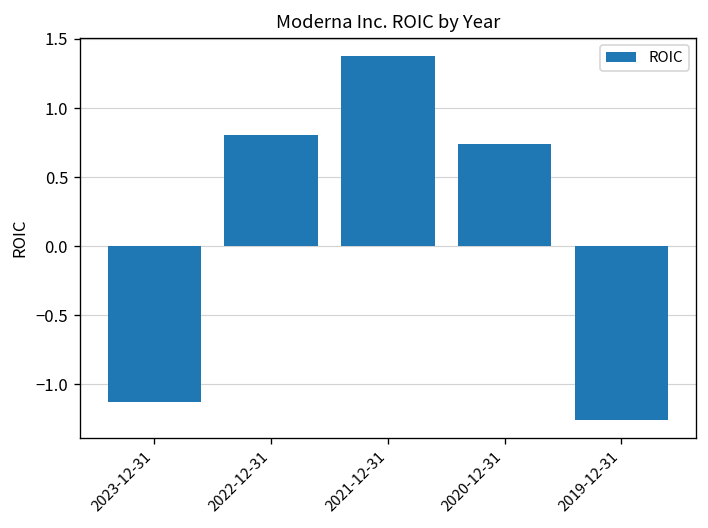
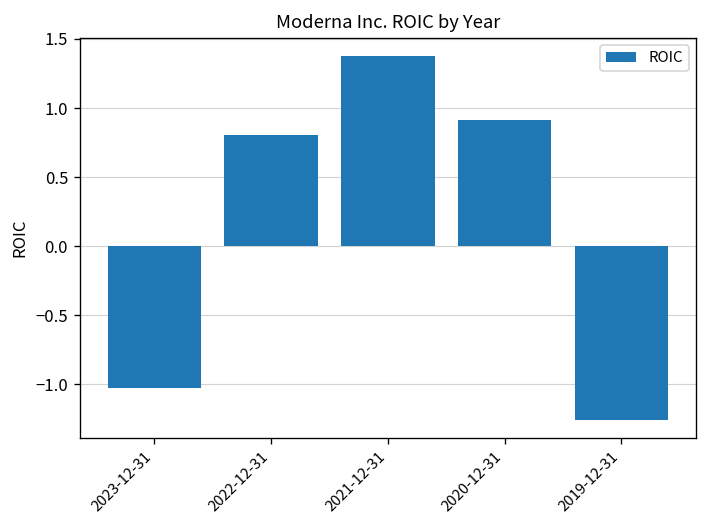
  {
-   "2023-12-31": -1.13,
+   "2023-12-31": -1.03,
    "2022-12-31": 0.81,
    "2021-12-31": 1.38,
-   "2020-12-31": 0.74,
+   "2020-12-31": 0.91,
    "2019-12-31": -1.26
  }
